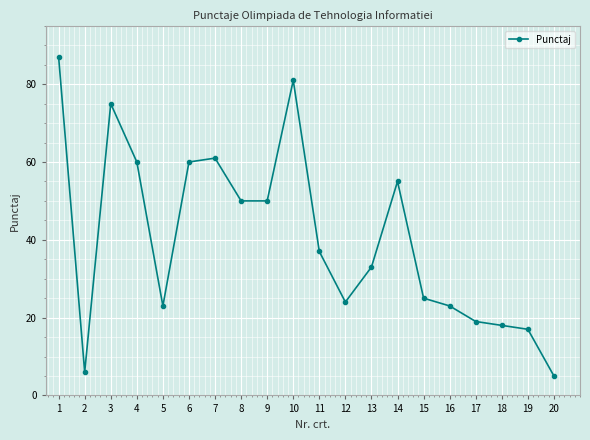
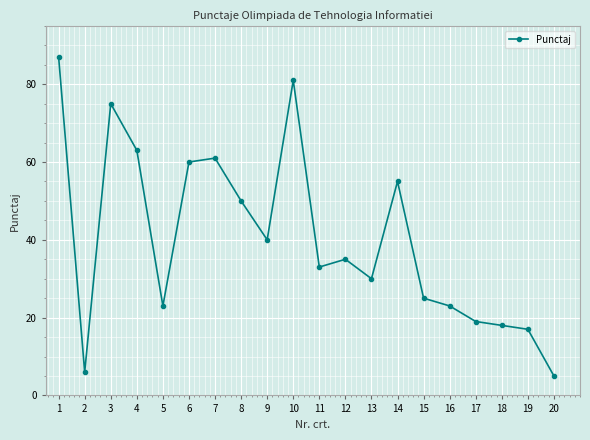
  {
    "1": 87,
    "2": 6,
    "3": 75,
-   "4": 60,
+   "4": 63,
    "5": 23,
    "6": 60,
    "7": 61,
    "8": 50,
-   "9": 50,
+   "9": 40,
    "10": 81,
-   "11": 37,
-   "12": 24,
-   "13": 33,
+   "11": 33,
+   "12": 35,
+   "13": 30,
    "14": 55,
    "15": 25,
    "16": 23,
    "17": 19,
    "18": 18,
    "19": 17,
    "20": 5
  }
